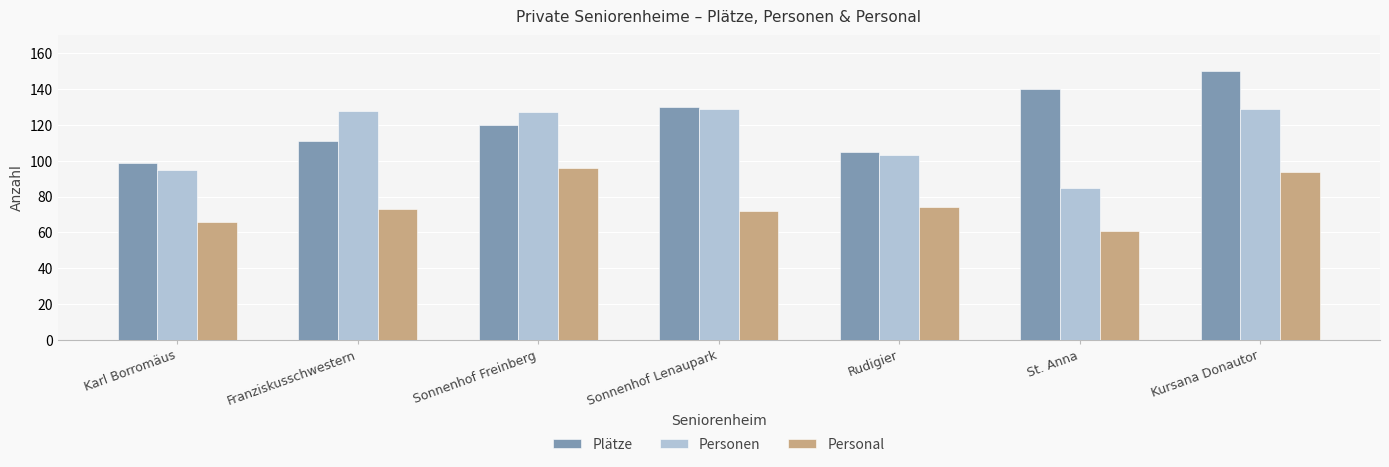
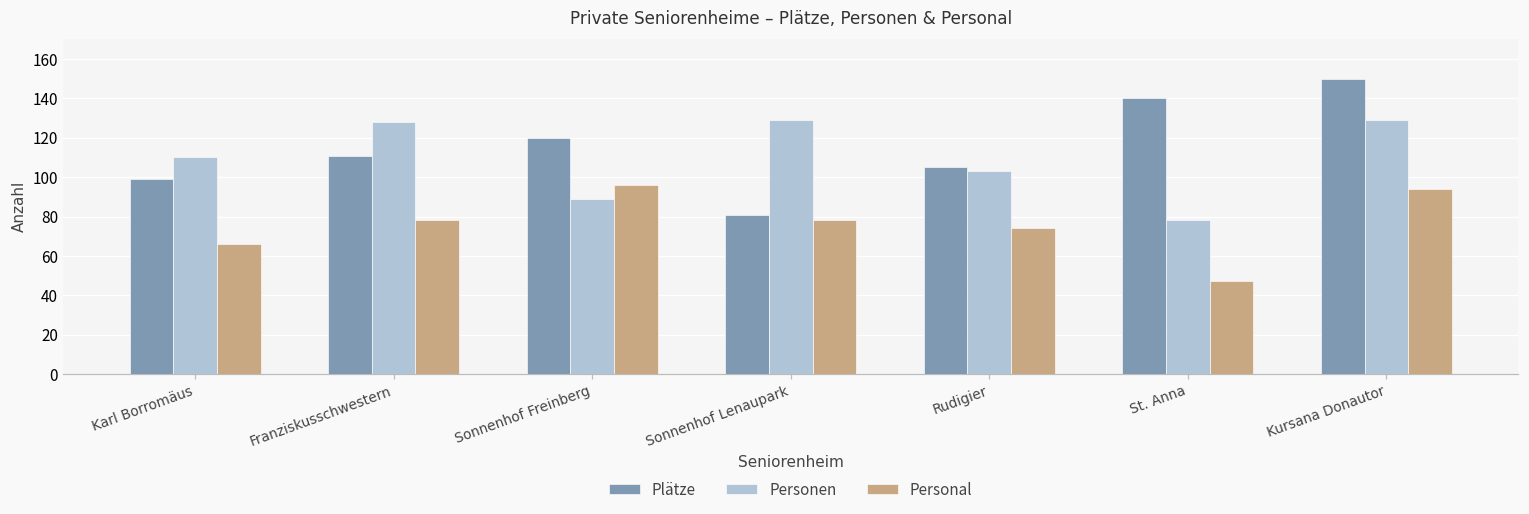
  {
    "Plätze": {
      "Karl Borromäus": 99,
      "Franziskusschwestern": 111,
      "Sonnenhof Freinberg": 120,
-     "Sonnenhof Lenaupark": 130,
+     "Sonnenhof Lenaupark": 81,
      "Rudigier": 105,
      "St. Anna": 140,
      "Kursana Donautor": 150
    },
    "Personen": {
-     "Karl Borromäus": 95,
+     "Karl Borromäus": 110,
      "Franziskusschwestern": 128,
-     "Sonnenhof Freinberg": 127,
+     "Sonnenhof Freinberg": 89,
      "Sonnenhof Lenaupark": 129,
      "Rudigier": 103,
-     "St. Anna": 85,
+     "St. Anna": 78,
      "Kursana Donautor": 129
    },
    "Personal": {
      "Karl Borromäus": 66,
-     "Franziskusschwestern": 73,
+     "Franziskusschwestern": 78,
      "Sonnenhof Freinberg": 96,
-     "Sonnenhof Lenaupark": 72,
+     "Sonnenhof Lenaupark": 78,
      "Rudigier": 74,
-     "St. Anna": 61,
+     "St. Anna": 47,
      "Kursana Donautor": 94
    }
  }
